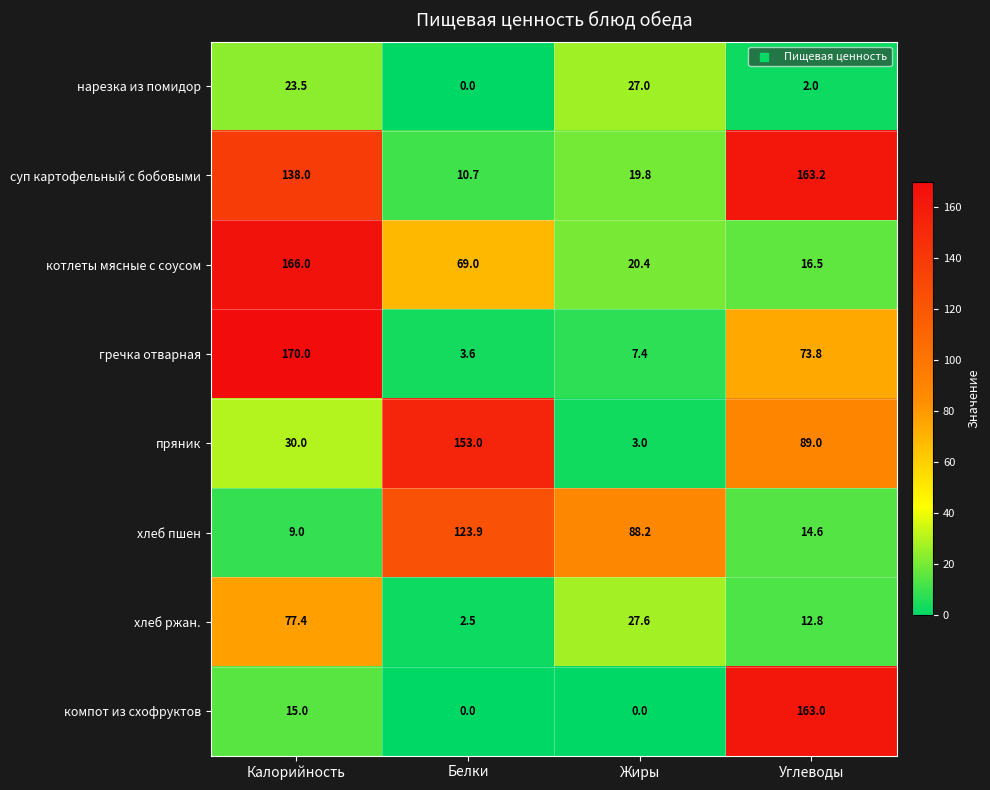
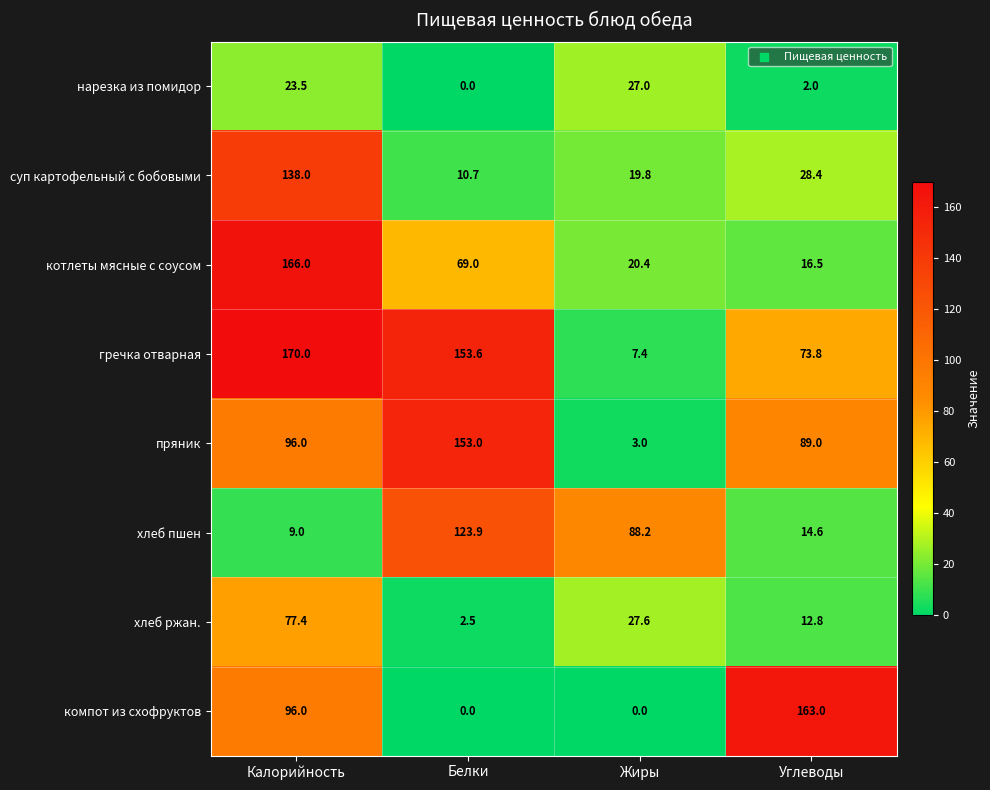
  {
    "нарезка из помидор": {
      "Калорийность": 23.5,
      "Белки": 0.0,
      "Жиры": 27.0,
      "Углеводы": 2.0
    },
    "суп картофельный с бобовыми": {
      "Калорийность": 138.0,
      "Белки": 10.7,
      "Жиры": 19.8,
-     "Углеводы": 163.2
+     "Углеводы": 28.4
    },
    "котлеты мясные с соусом": {
      "Калорийность": 166.0,
      "Белки": 69.0,
      "Жиры": 20.4,
      "Углеводы": 16.5
    },
    "гречка отварная": {
      "Калорийность": 170.0,
-     "Белки": 3.6,
+     "Белки": 153.6,
      "Жиры": 7.4,
      "Углеводы": 73.8
    },
    "пряник": {
-     "Калорийность": 30.0,
+     "Калорийность": 96.0,
      "Белки": 153.0,
      "Жиры": 3.0,
      "Углеводы": 89.0
    },
    "хлеб пшен": {
      "Калорийность": 9.0,
      "Белки": 123.9,
      "Жиры": 88.2,
      "Углеводы": 14.6
    },
    "хлеб ржан.": {
      "Калорийность": 77.4,
      "Белки": 2.5,
      "Жиры": 27.6,
      "Углеводы": 12.8
    },
    "компот из схофруктов": {
-     "Калорийность": 15.0,
+     "Калорийность": 96.0,
      "Белки": 0.0,
      "Жиры": 0.0,
      "Углеводы": 163.0
    }
  }
